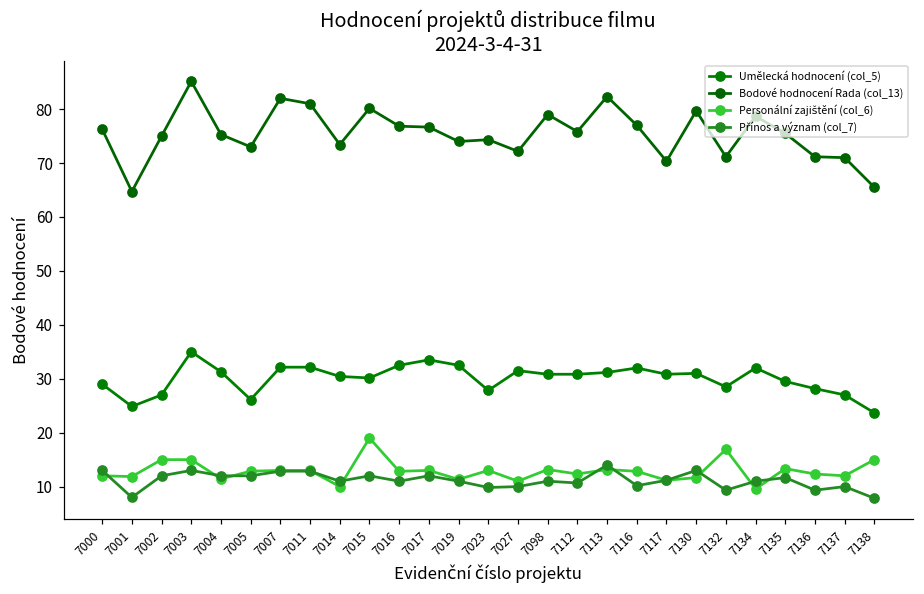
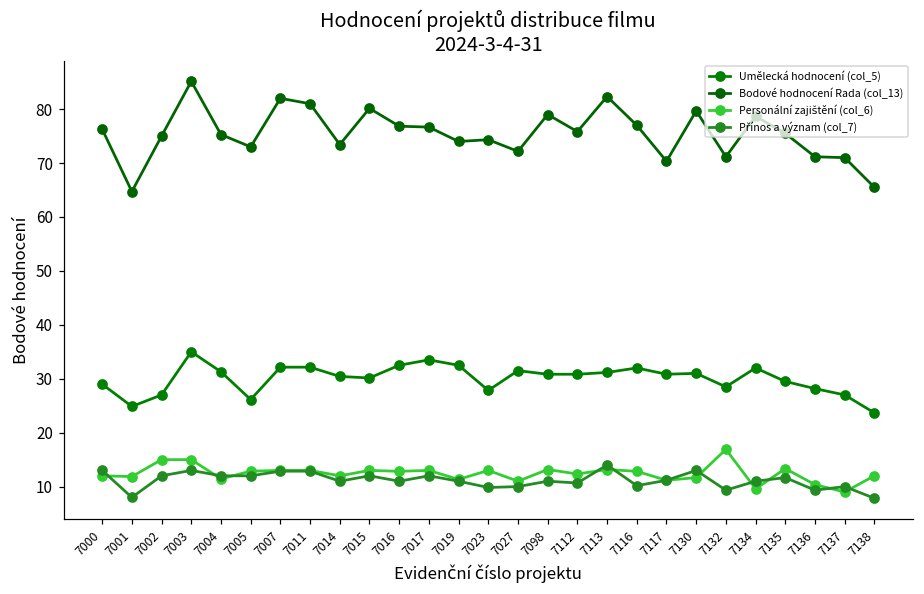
  {
    "Personální zajištění (col_6)": {
      "7000": 12,
      "7001": 12,
      "7002": 15,
      "7003": 15,
      "7004": 11,
      "7005": 13,
-     "7014": 10,
-     "7015": 19,
+     "7014": 12,
+     "7015": 13,
      "7016": 13,
      "7017": 13,
      "7023": 13,
      "7027": 11,
      "7098": 13,
      "7112": 12,
      "7113": 13,
      "7116": 13,
      "7130": 12,
      "7132": 17,
      "7134": 10,
      "7135": 13,
-     "7136": 12,
-     "7137": 12,
-     "7138": 15
+     "7136": 10,
+     "7137": 9,
+     "7138": 12
    }
  }
